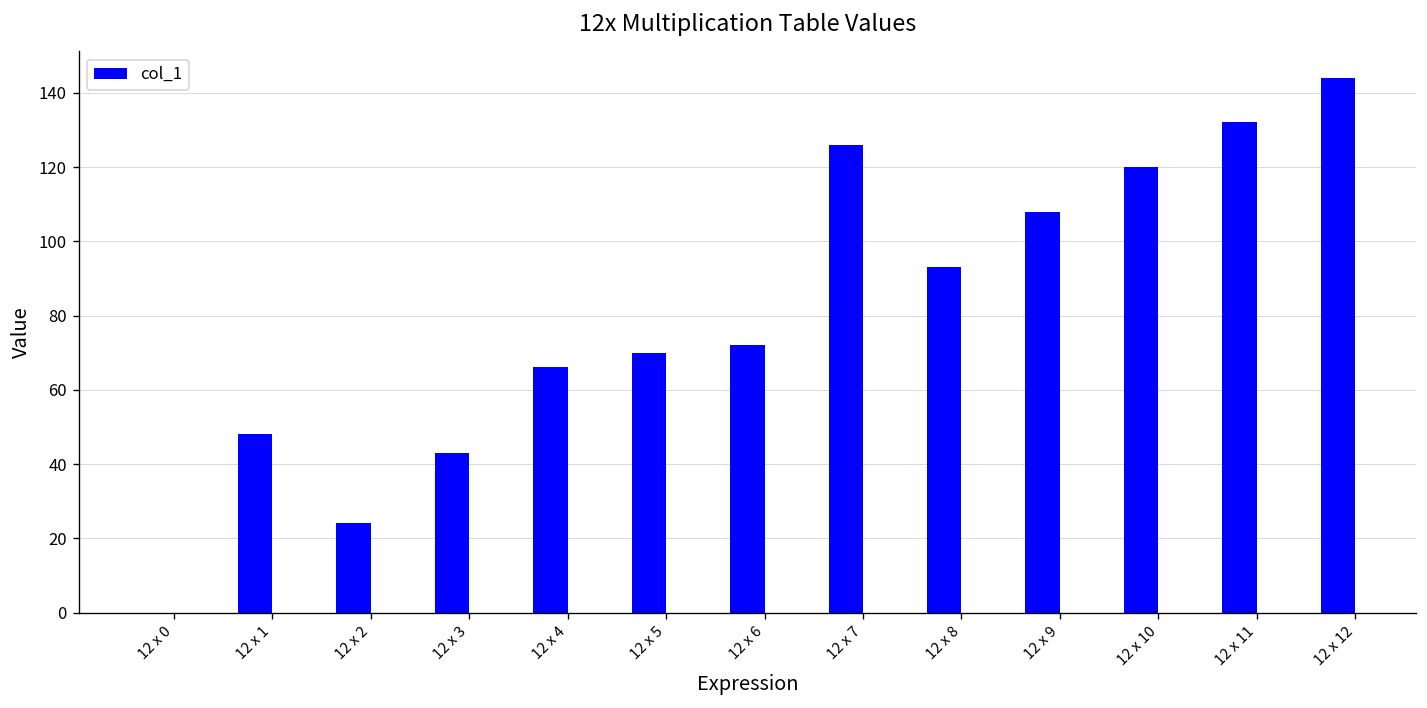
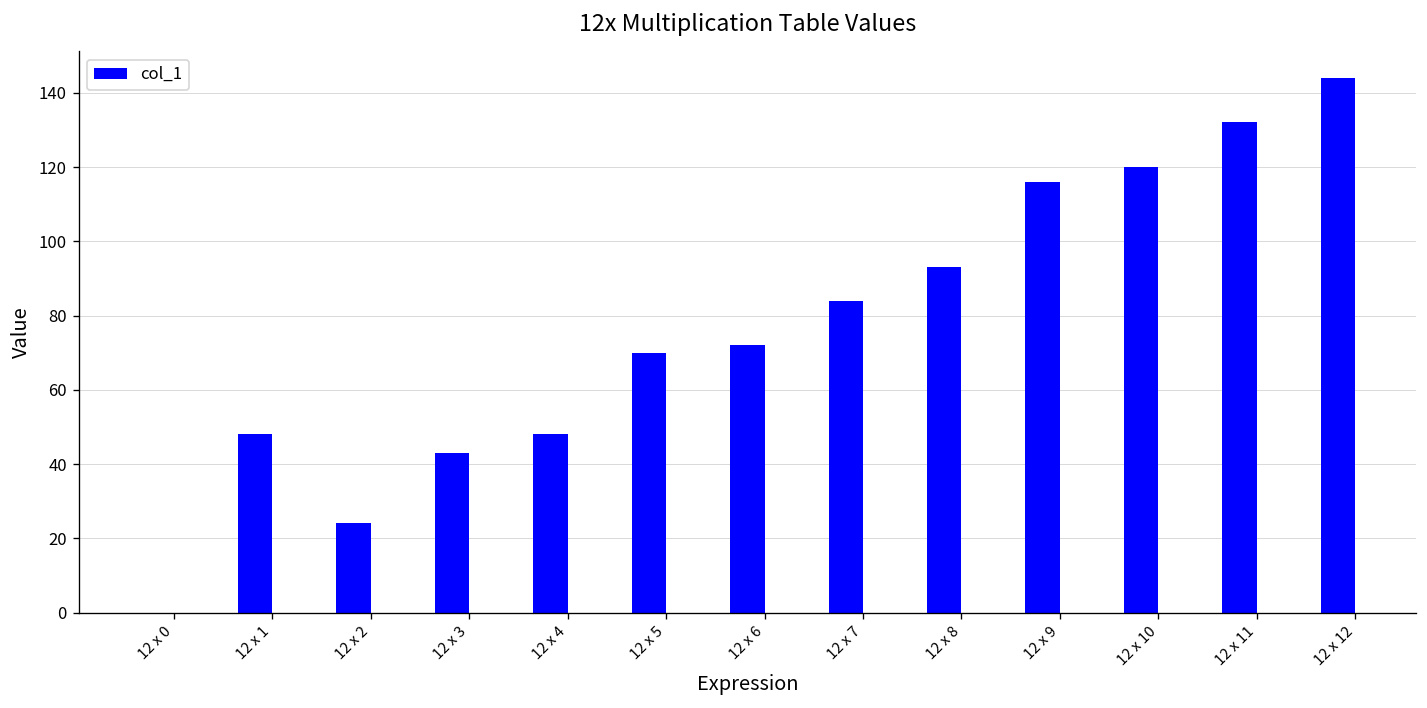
  {
    "12 x 0": 0,
    "12 x 1": 48,
    "12 x 2": 24,
    "12 x 3": 43,
-   "12 x 4": 66,
+   "12 x 4": 48,
    "12 x 5": 70,
    "12 x 6": 72,
-   "12 x 7": 126,
+   "12 x 7": 84,
    "12 x 8": 93,
-   "12 x 9": 108,
+   "12 x 9": 116,
    "12 x 10": 120,
    "12 x 11": 132,
    "12 x 12": 144
  }
